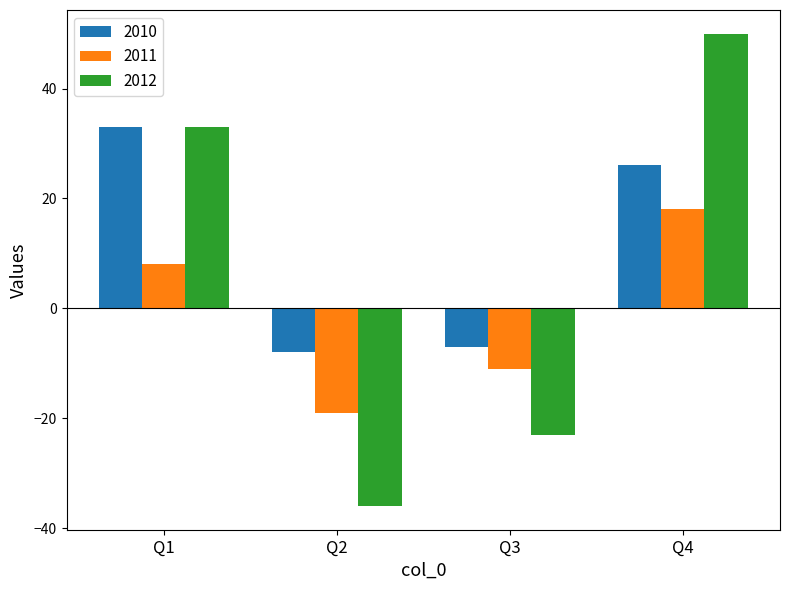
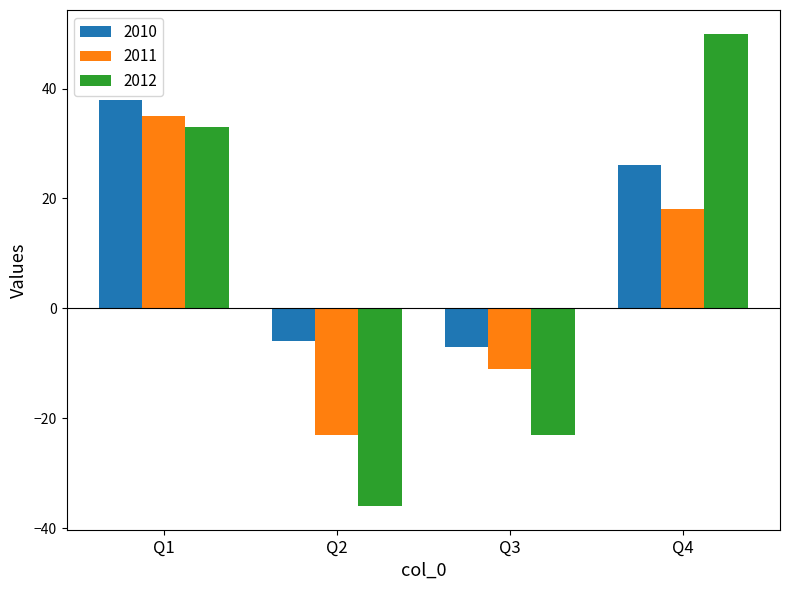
  {
    "2010": {
-     "Q1": 33,
-     "Q2": -8,
+     "Q1": 38,
+     "Q2": -6,
      "Q3": -7,
      "Q4": 26
    },
    "2011": {
-     "Q1": 8,
-     "Q2": -19,
+     "Q1": 35,
+     "Q2": -23,
      "Q3": -11,
      "Q4": 18
    },
    "2012": {
      "Q1": 33,
      "Q2": -36,
      "Q3": -23,
      "Q4": 50
    }
  }
